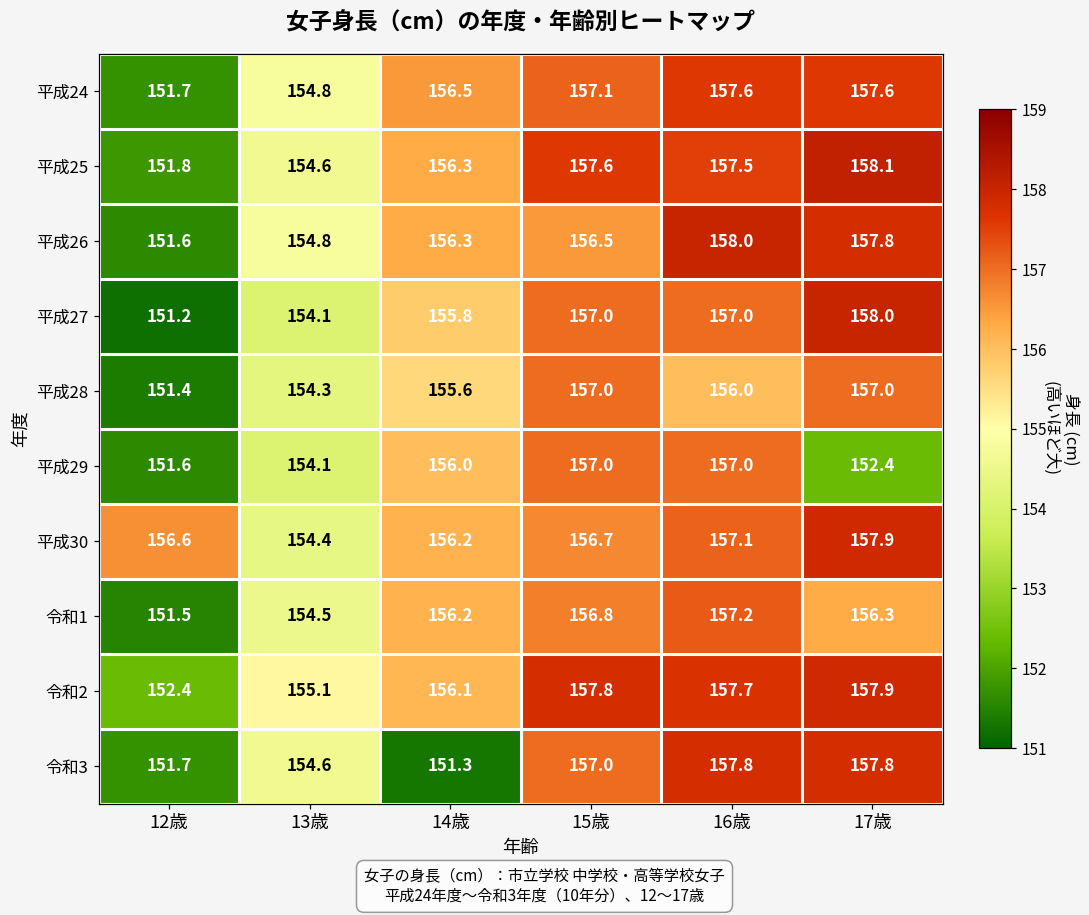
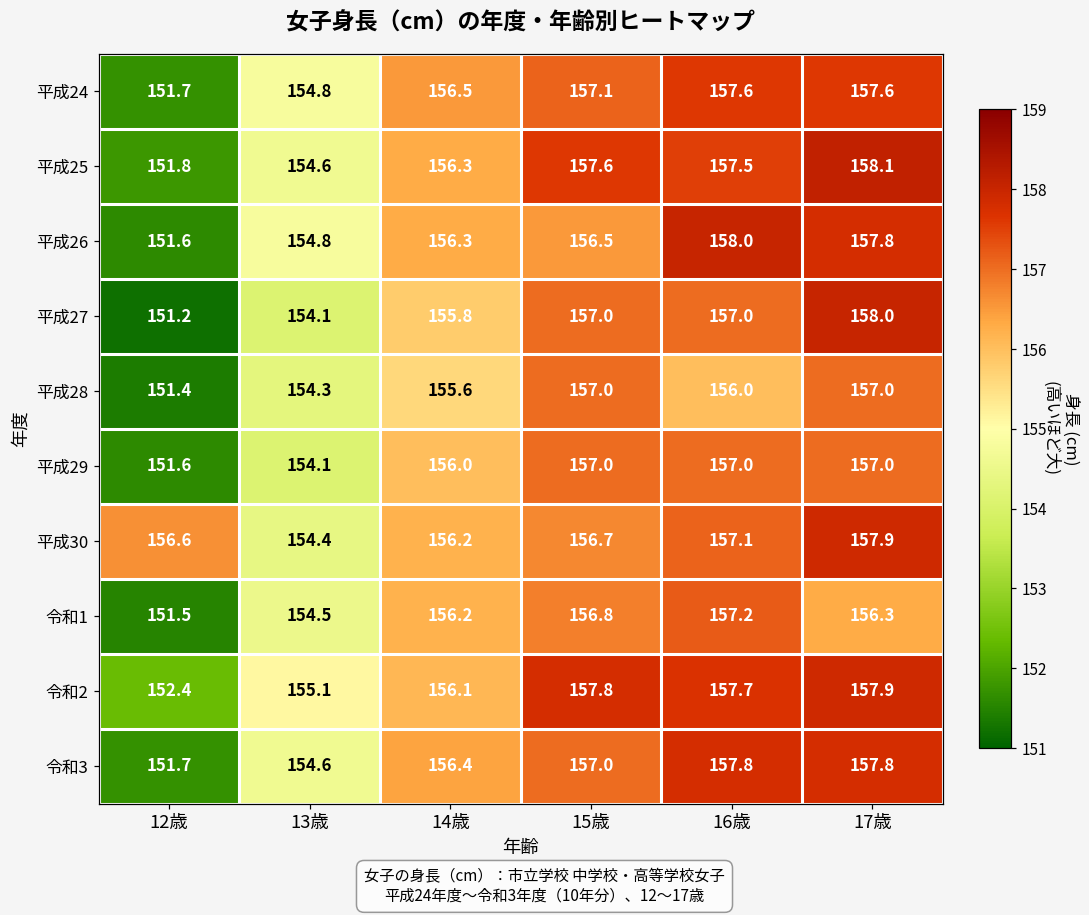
  {
    "平成24": {
      "12歳": 151.7,
      "13歳": 154.8,
      "14歳": 156.5,
      "15歳": 157.1,
      "16歳": 157.6,
      "17歳": 157.6
    },
    "平成25": {
      "12歳": 151.8,
      "13歳": 154.6,
      "14歳": 156.3,
      "15歳": 157.6,
      "16歳": 157.5,
      "17歳": 158.1
    },
    "平成26": {
      "12歳": 151.6,
      "13歳": 154.8,
      "14歳": 156.3,
      "15歳": 156.5,
      "16歳": 158.0,
      "17歳": 157.8
    },
    "平成27": {
      "12歳": 151.2,
      "13歳": 154.1,
      "14歳": 155.8,
      "15歳": 157.0,
      "16歳": 157.0,
      "17歳": 158.0
    },
    "平成28": {
      "12歳": 151.4,
      "13歳": 154.3,
      "14歳": 155.6,
      "15歳": 157.0,
      "16歳": 156.0,
      "17歳": 157.0
    },
    "平成29": {
      "12歳": 151.6,
      "13歳": 154.1,
      "14歳": 156.0,
      "15歳": 157.0,
      "16歳": 157.0,
-     "17歳": 152.4
+     "17歳": 157.0
    },
    "平成30": {
      "12歳": 156.6,
      "13歳": 154.4,
      "14歳": 156.2,
      "15歳": 156.7,
      "16歳": 157.1,
      "17歳": 157.9
    },
    "令和1": {
      "12歳": 151.5,
      "13歳": 154.5,
      "14歳": 156.2,
      "15歳": 156.8,
      "16歳": 157.2,
      "17歳": 156.3
    },
    "令和2": {
      "12歳": 152.4,
      "13歳": 155.1,
      "14歳": 156.1,
      "15歳": 157.8,
      "16歳": 157.7,
      "17歳": 157.9
    },
    "令和3": {
      "12歳": 151.7,
      "13歳": 154.6,
-     "14歳": 151.3,
+     "14歳": 156.4,
      "15歳": 157.0,
      "16歳": 157.8,
      "17歳": 157.8
    }
  }
